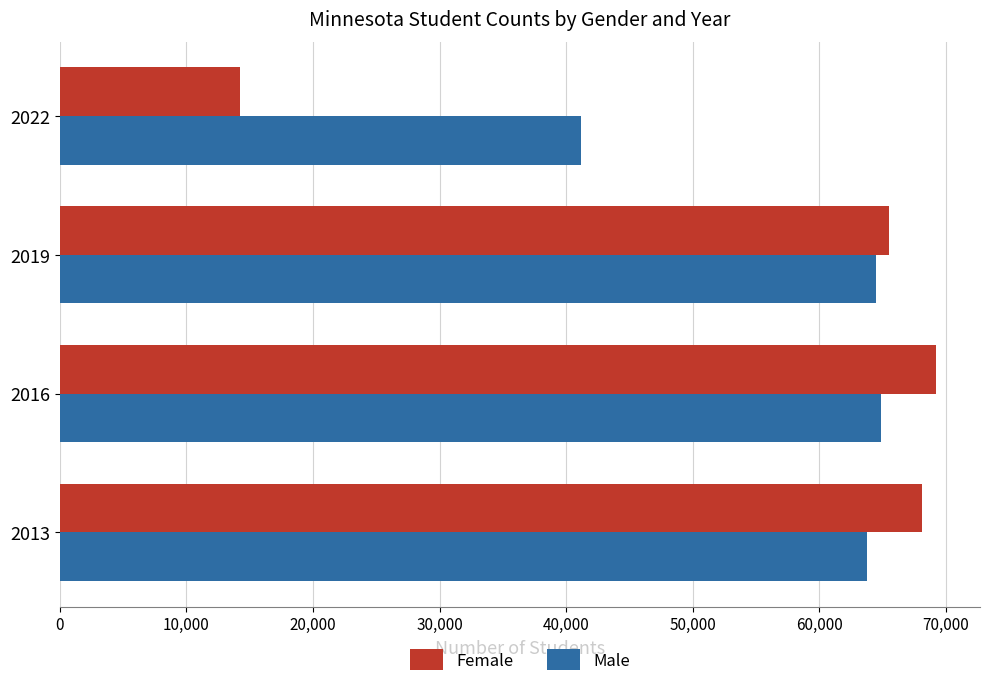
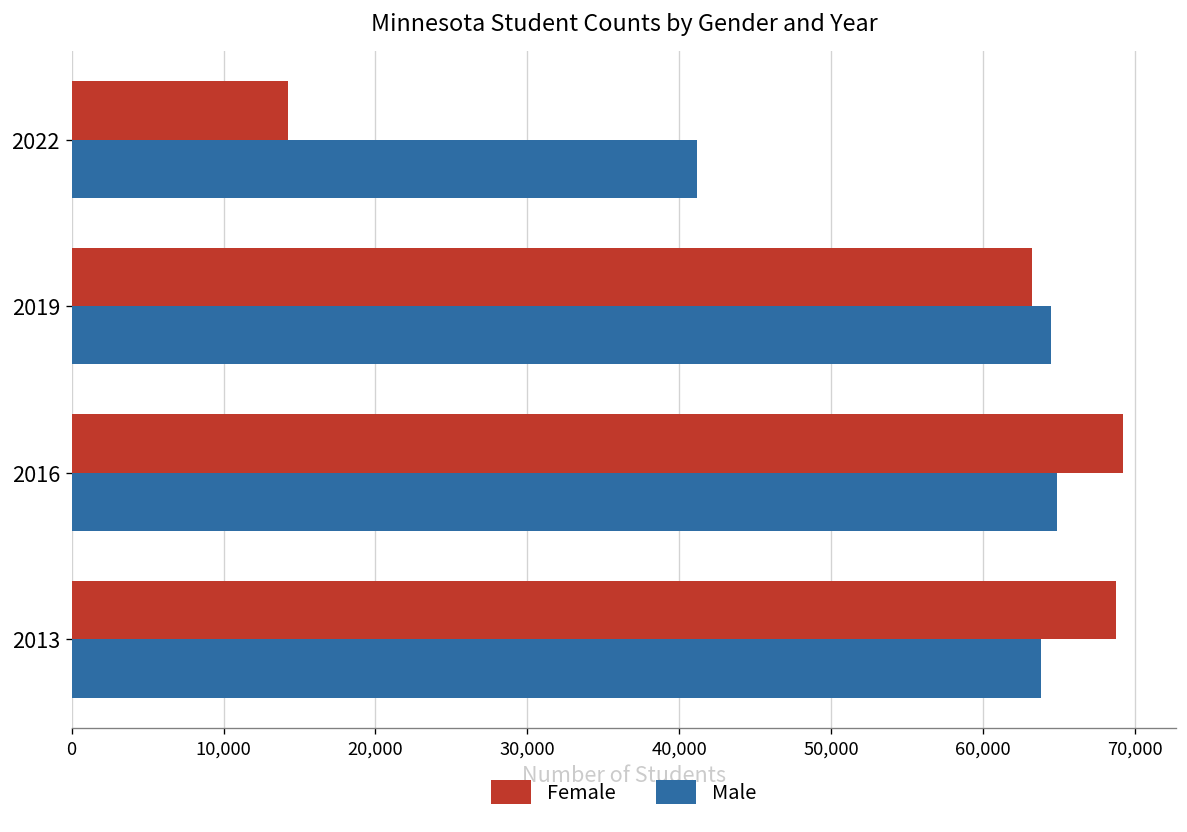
  {
    "Female": {
      "2022": "14,200",
-     "2019": "65,500",
+     "2019": "63,200",
      "2016": "69,200",
-     "2013": "68,100"
+     "2013": "68,800"
    },
    "Male": {
      "2022": "41,200",
      "2019": "64,500",
      "2016": "64,900",
      "2013": "63,800"
    }
  }
